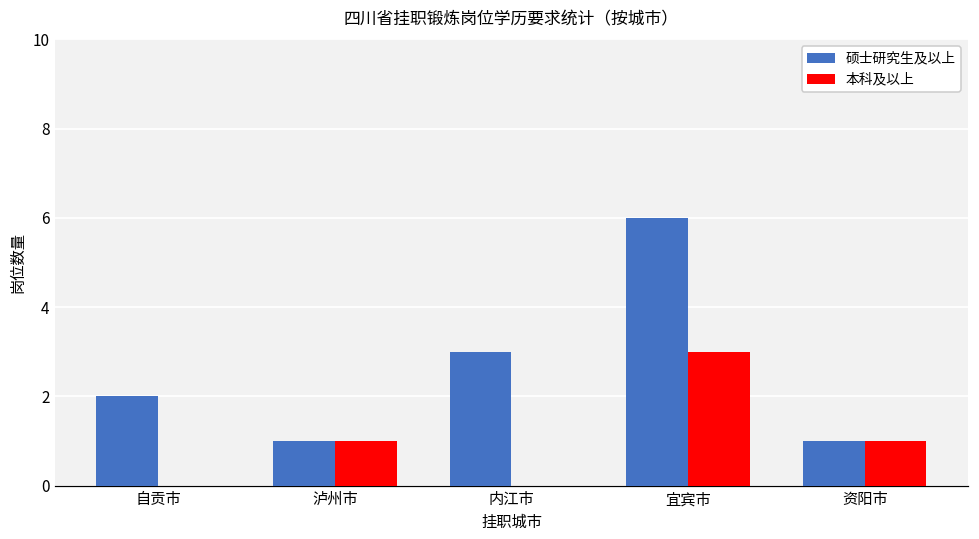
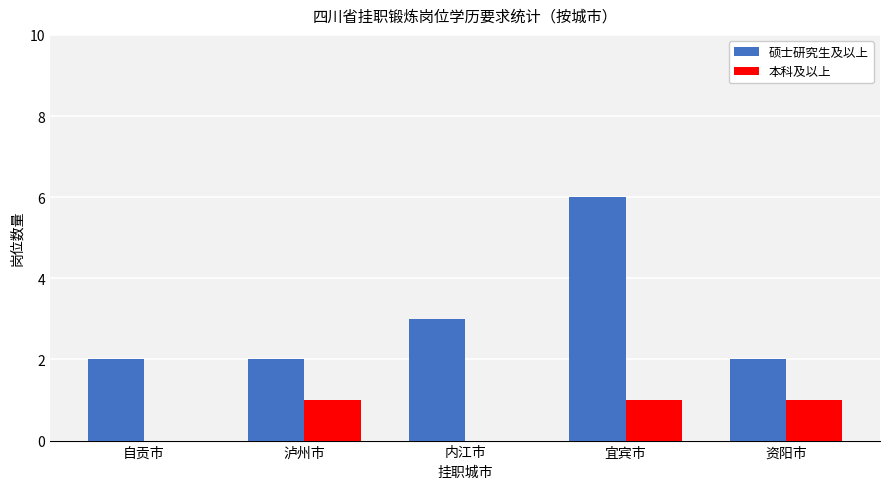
  {
    "硕士研究生及以上": {
      "自贡市": 2,
-     "泸州市": 1,
+     "泸州市": 2,
      "内江市": 3,
      "宜宾市": 6,
-     "资阳市": 1
+     "资阳市": 2
    },
    "本科及以上": {
      "自贡市": 0,
      "泸州市": 1,
      "内江市": 0,
-     "宜宾市": 3,
+     "宜宾市": 1,
      "资阳市": 1
    }
  }
